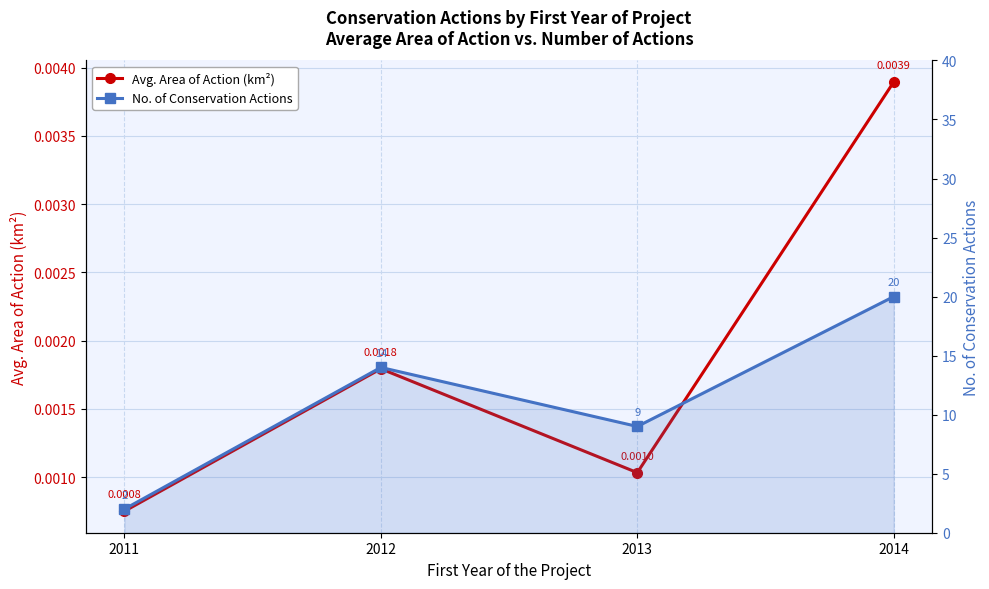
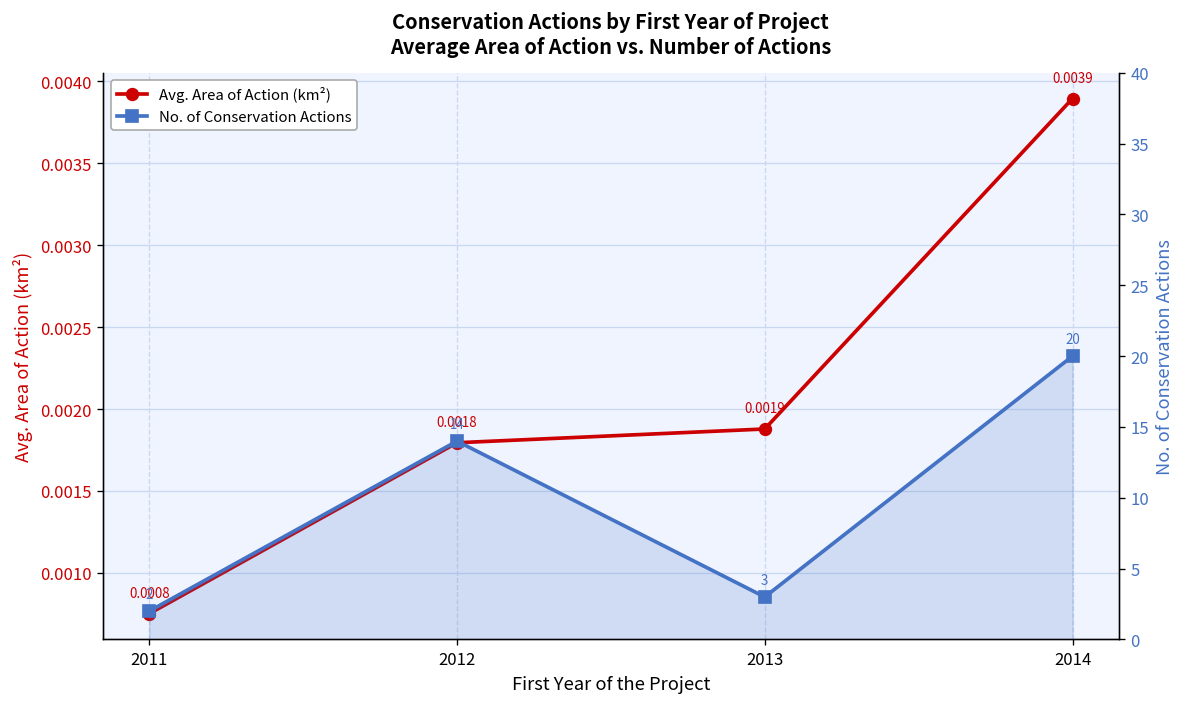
  {
    "Avg. Area of Action (km²)": {
-     "2013": 0.0010,
+     "2013": 0.0019,
      "2014": 0.0039
    },
    "No. of Conservation Actions": {
-     "2013": 9,
+     "2013": 3,
      "2014": 20
    }
  }
